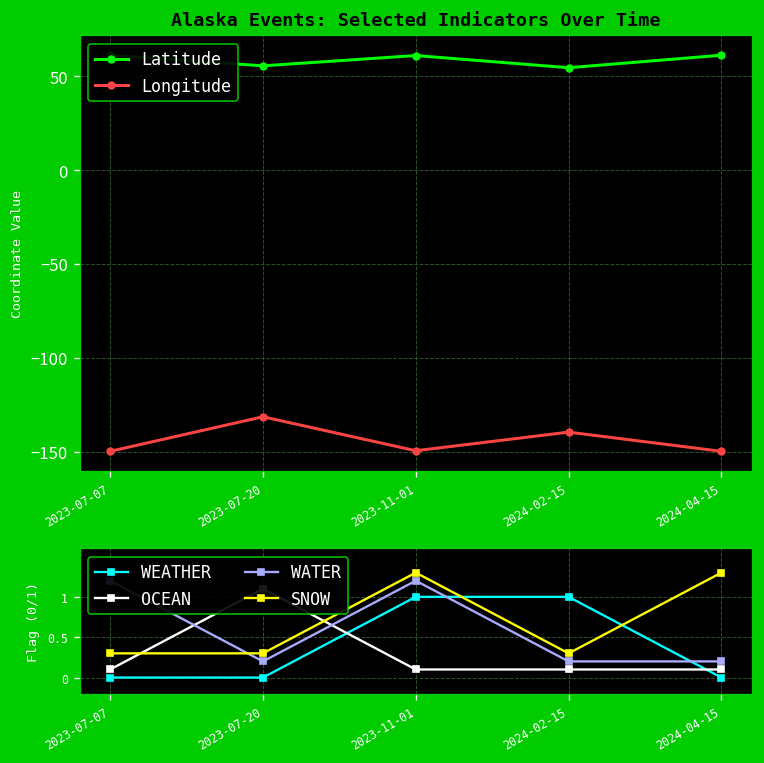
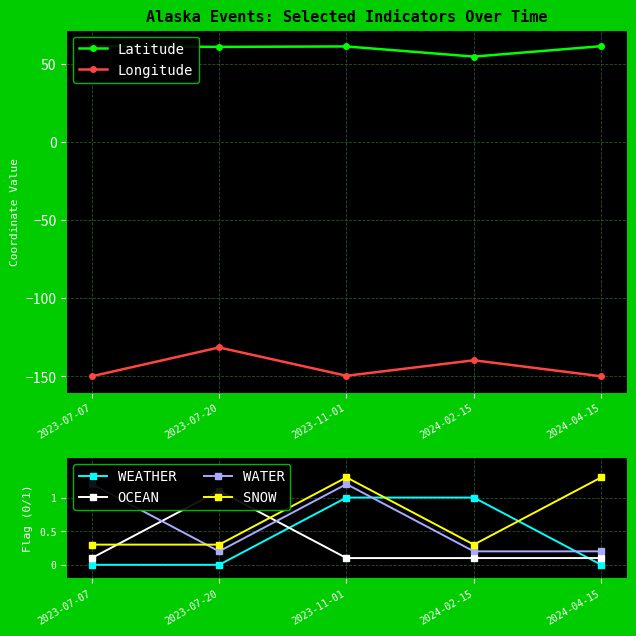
  {
    "Alaska Events: Selected Indicators Over Time": {
      "Latitude": {
-       "2023-07-20": 56,
+       "2023-07-20": 61,
        "2023-11-01": 61,
        "2024-02-15": 55,
        "2024-04-15": 61
      },
      "Longitude": {
        "2023-07-07": -150,
        "2023-07-20": -131,
        "2023-11-01": -150,
        "2024-02-15": -140,
        "2024-04-15": -150
      }
    }
  }
